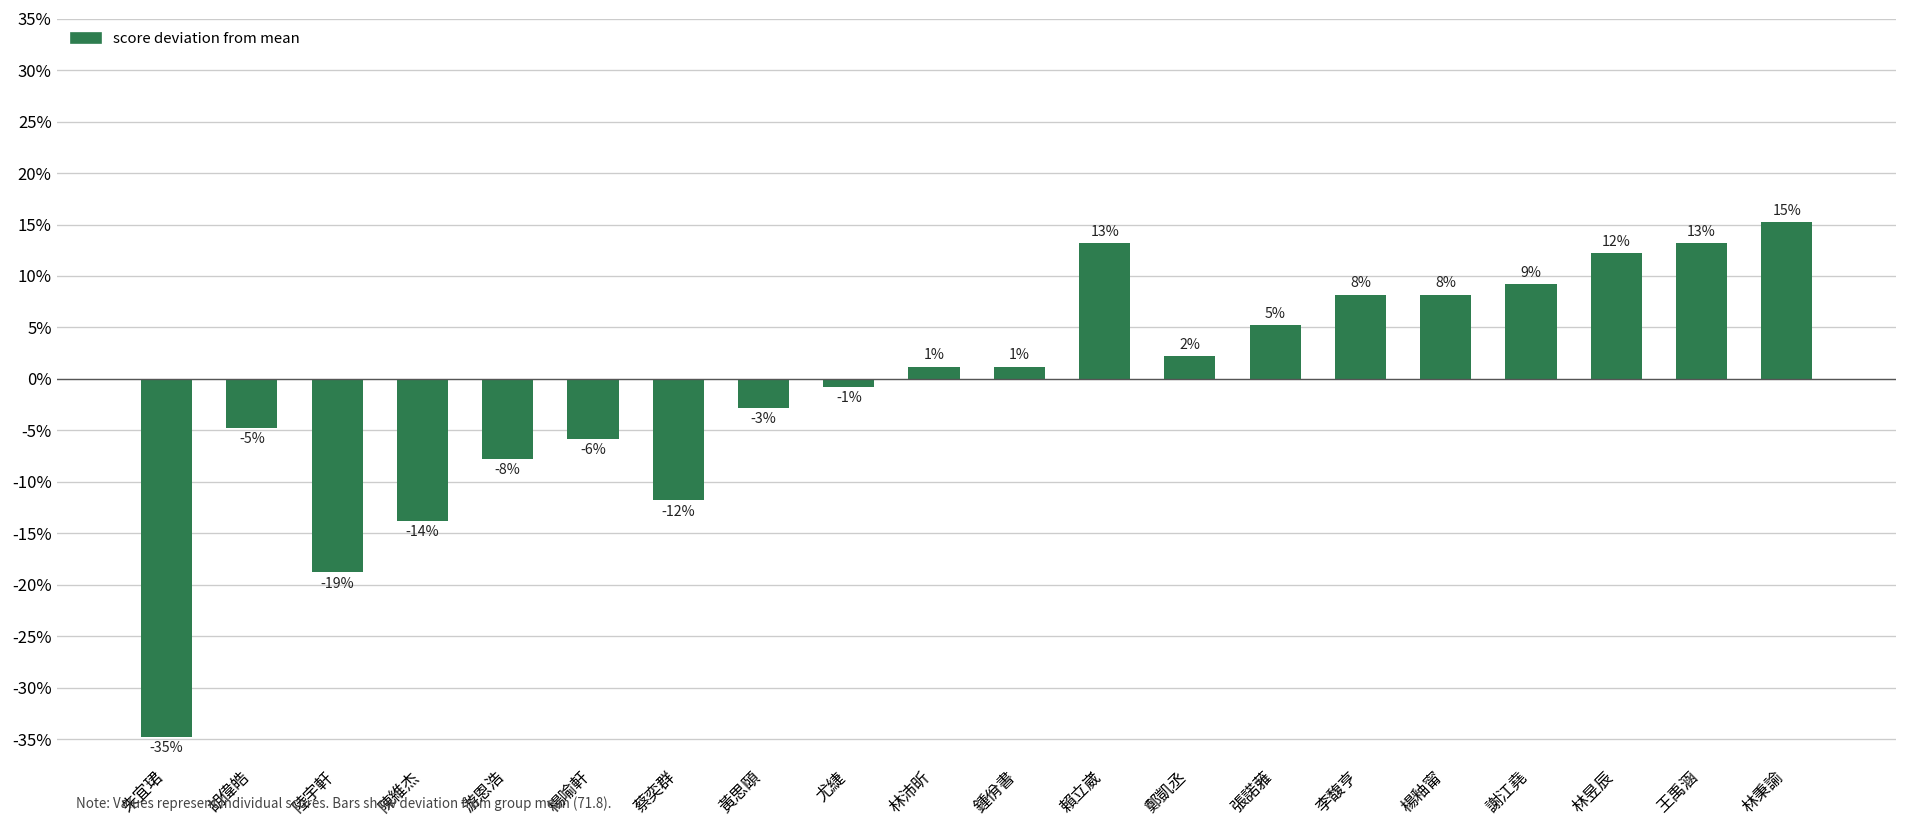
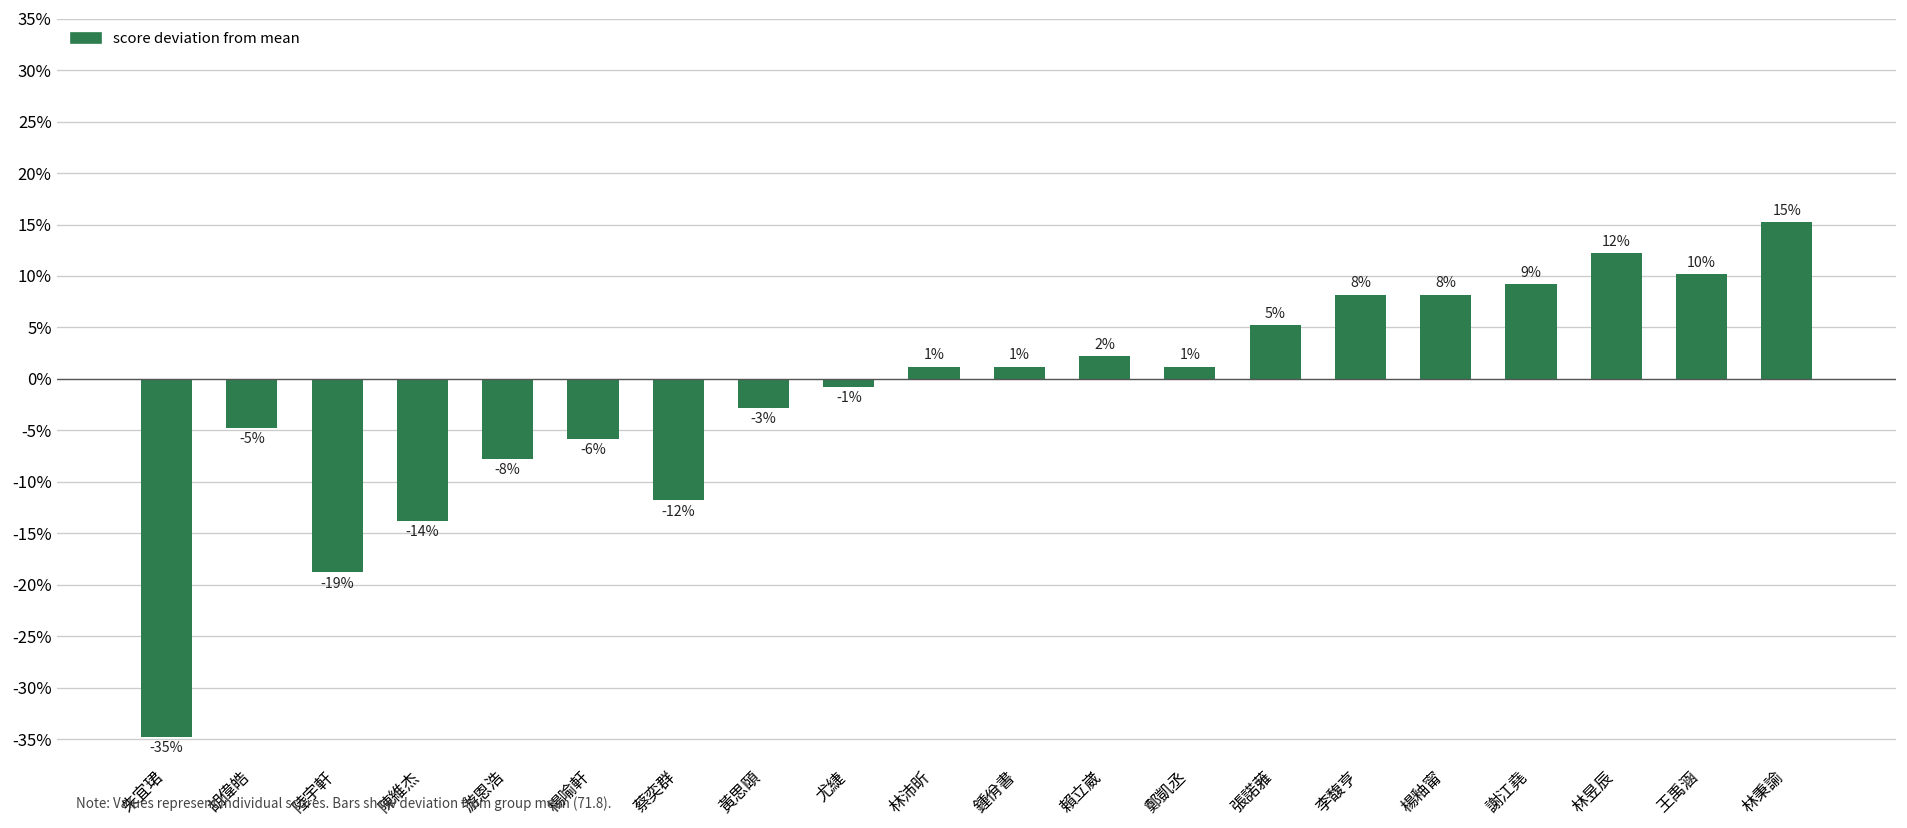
  {
    "朱宜珺": "-35%",
    "胡偉皓": "-5%",
    "陸宇軒": "-19%",
    "陳維杰": "-14%",
    "游恩浩": "-8%",
    "楊喻軒": "-6%",
    "蔡奕群": "-12%",
    "黃思頤": "-3%",
    "尤緁": "-1%",
    "林沛昕": "1%",
    "鍾佾書": "1%",
-   "賴立崴": "13%",
-   "鄭凱丞": "2%",
+   "賴立崴": "2%",
+   "鄭凱丞": "1%",
    "張諾蕥": "5%",
    "李馥亨": "8%",
    "楊釉甯": "8%",
    "謝江堯": "9%",
    "林昱辰": "12%",
-   "王禹涵": "13%",
+   "王禹涵": "10%",
    "林秉諭": "15%"
  }
